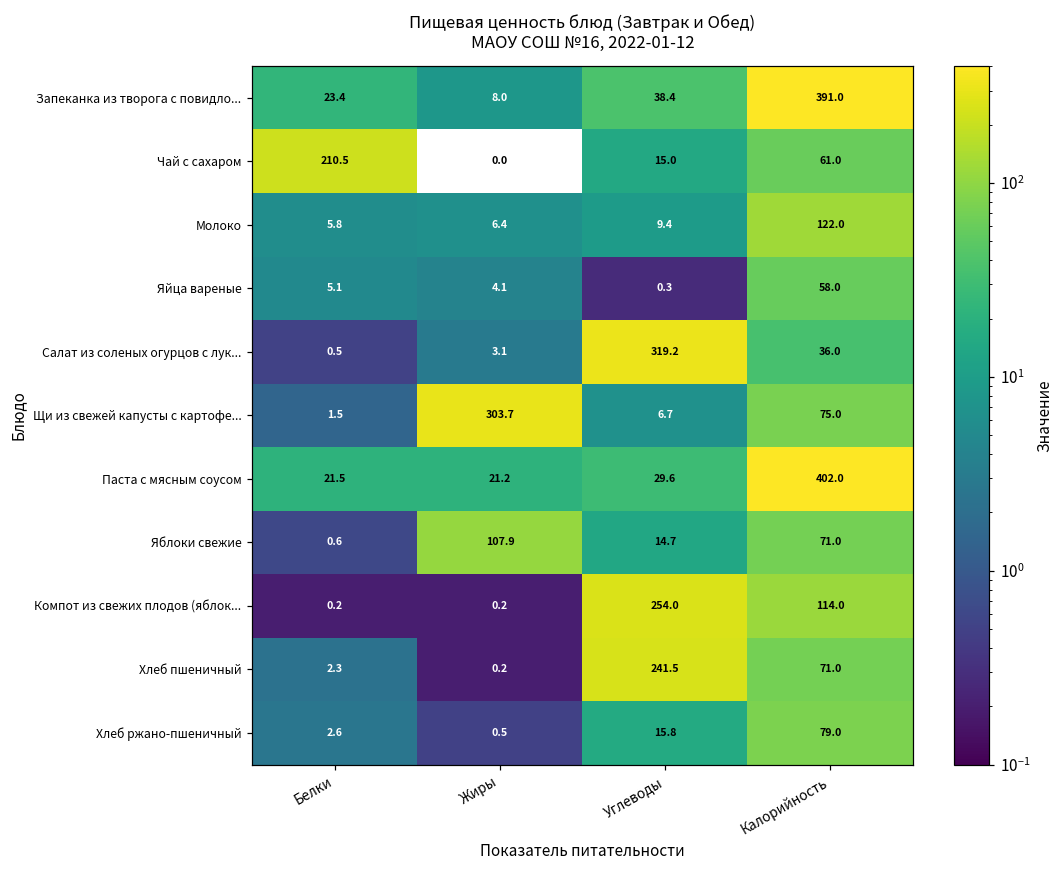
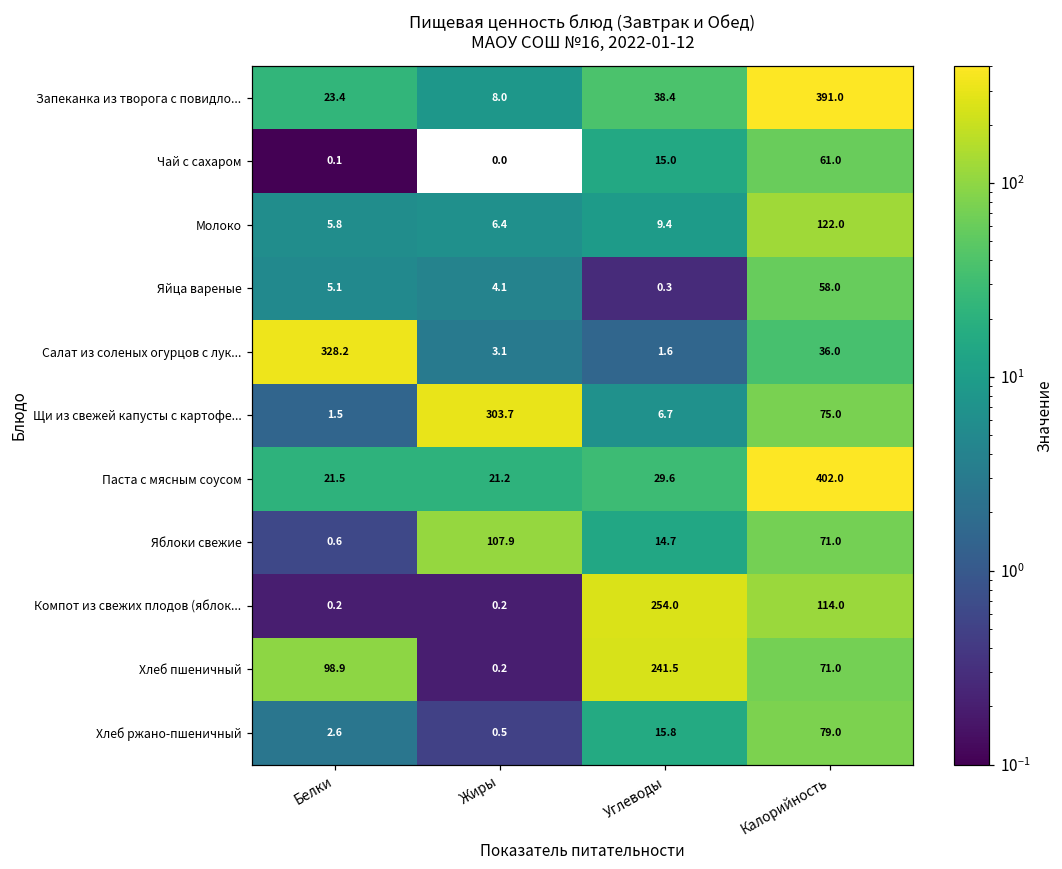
  {
    "Запеканка из творога с повидло...": {
      "Белки": 23.4,
      "Жиры": 8.0,
      "Углеводы": 38.4,
      "Калорийность": 391.0
    },
    "Чай с сахаром": {
-     "Белки": 210.5,
+     "Белки": 0.1,
      "Жиры": 0.0,
      "Углеводы": 15.0,
      "Калорийность": 61.0
    },
    "Молоко": {
      "Белки": 5.8,
      "Жиры": 6.4,
      "Углеводы": 9.4,
      "Калорийность": 122.0
    },
    "Яйца вареные": {
      "Белки": 5.1,
      "Жиры": 4.1,
      "Углеводы": 0.3,
      "Калорийность": 58.0
    },
    "Салат из соленых огурцов с лук...": {
-     "Белки": 0.5,
+     "Белки": 328.2,
      "Жиры": 3.1,
-     "Углеводы": 319.2,
+     "Углеводы": 1.6,
      "Калорийность": 36.0
    },
    "Щи из свежей капусты с картофе...": {
      "Белки": 1.5,
      "Жиры": 303.7,
      "Углеводы": 6.7,
      "Калорийность": 75.0
    },
    "Паста с мясным соусом": {
      "Белки": 21.5,
      "Жиры": 21.2,
      "Углеводы": 29.6,
      "Калорийность": 402.0
    },
    "Яблоки свежие": {
      "Белки": 0.6,
      "Жиры": 107.9,
      "Углеводы": 14.7,
      "Калорийность": 71.0
    },
    "Компот из свежих плодов (яблок...": {
      "Белки": 0.2,
      "Жиры": 0.2,
      "Углеводы": 254.0,
      "Калорийность": 114.0
    },
    "Хлеб пшеничный": {
-     "Белки": 2.3,
+     "Белки": 98.9,
      "Жиры": 0.2,
      "Углеводы": 241.5,
      "Калорийность": 71.0
    },
    "Хлеб ржано-пшеничный": {
      "Белки": 2.6,
      "Жиры": 0.5,
      "Углеводы": 15.8,
      "Калорийность": 79.0
    }
  }
